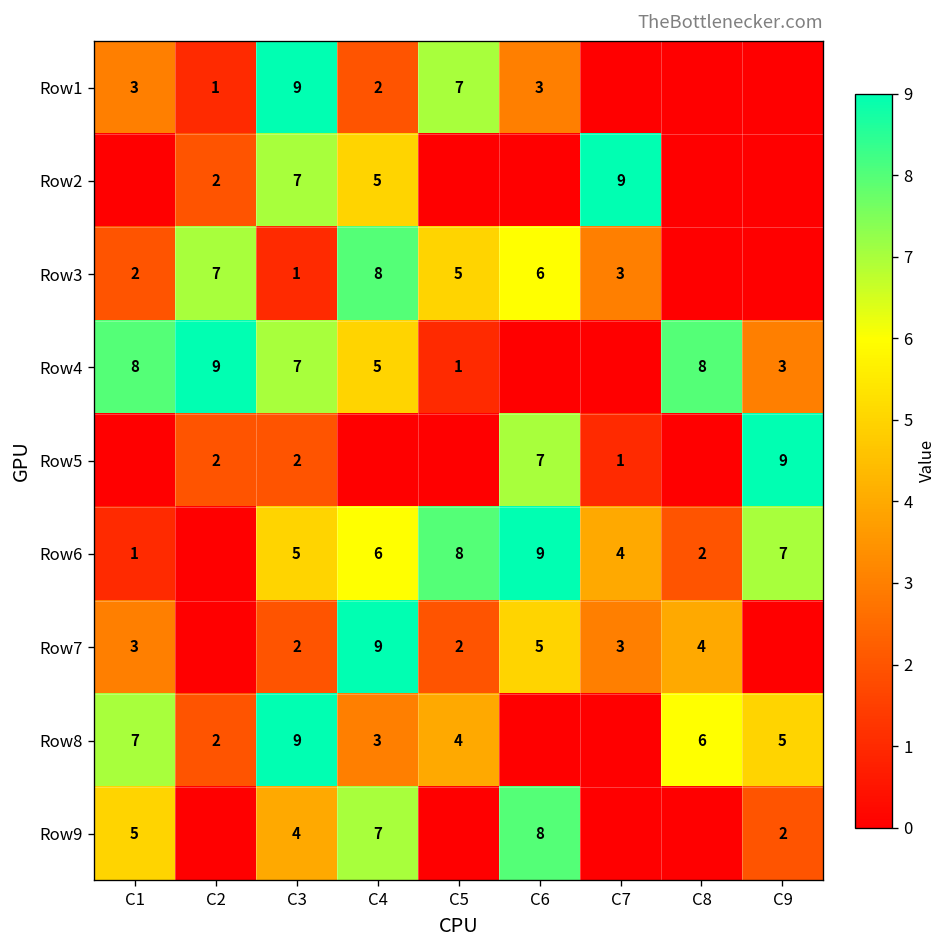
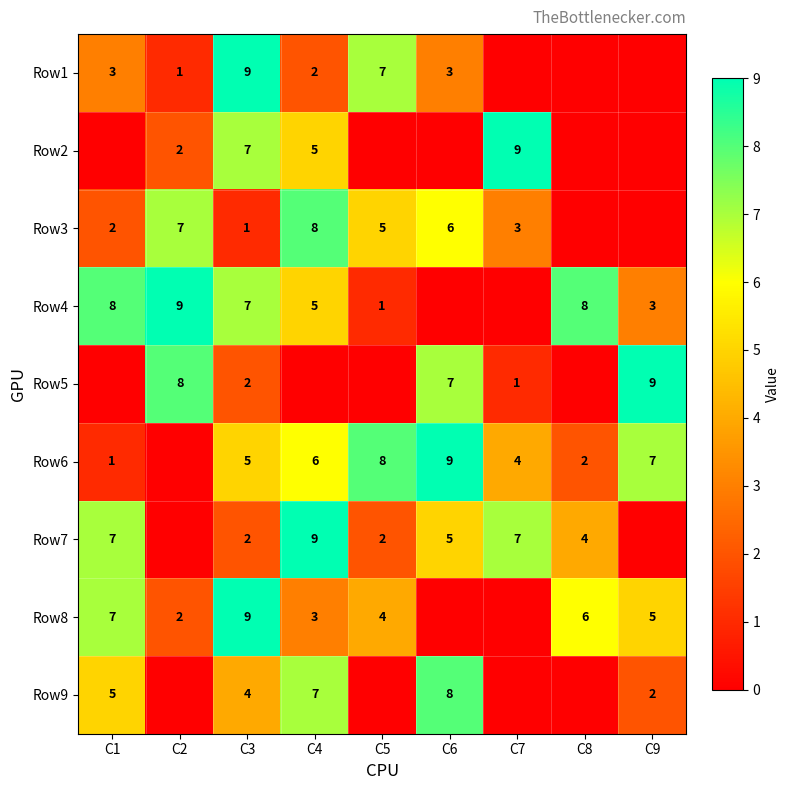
  {
    "Row1": {
      "C1": 3,
      "C2": 1,
      "C3": 9,
      "C4": 2,
      "C5": 7,
      "C6": 3
    },
    "Row2": {
      "C2": 2,
      "C3": 7,
      "C4": 5,
      "C7": 9
    },
    "Row3": {
      "C1": 2,
      "C2": 7,
      "C3": 1,
      "C4": 8,
      "C5": 5,
      "C6": 6,
      "C7": 3
    },
    "Row4": {
      "C1": 8,
      "C2": 9,
      "C3": 7,
      "C4": 5,
      "C5": 1,
      "C8": 8,
      "C9": 3
    },
    "Row5": {
-     "C2": 2,
+     "C2": 8,
      "C3": 2,
      "C6": 7,
      "C7": 1,
      "C9": 9
    },
    "Row6": {
      "C1": 1,
      "C3": 5,
      "C4": 6,
      "C5": 8,
      "C6": 9,
      "C7": 4,
      "C8": 2,
      "C9": 7
    },
    "Row7": {
-     "C1": 3,
+     "C1": 7,
      "C3": 2,
      "C4": 9,
      "C5": 2,
      "C6": 5,
-     "C7": 3,
+     "C7": 7,
      "C8": 4
    },
    "Row8": {
      "C1": 7,
      "C2": 2,
      "C3": 9,
      "C4": 3,
      "C5": 4,
      "C8": 6,
      "C9": 5
    },
    "Row9": {
      "C1": 5,
      "C3": 4,
      "C4": 7,
      "C6": 8,
      "C9": 2
    }
  }
